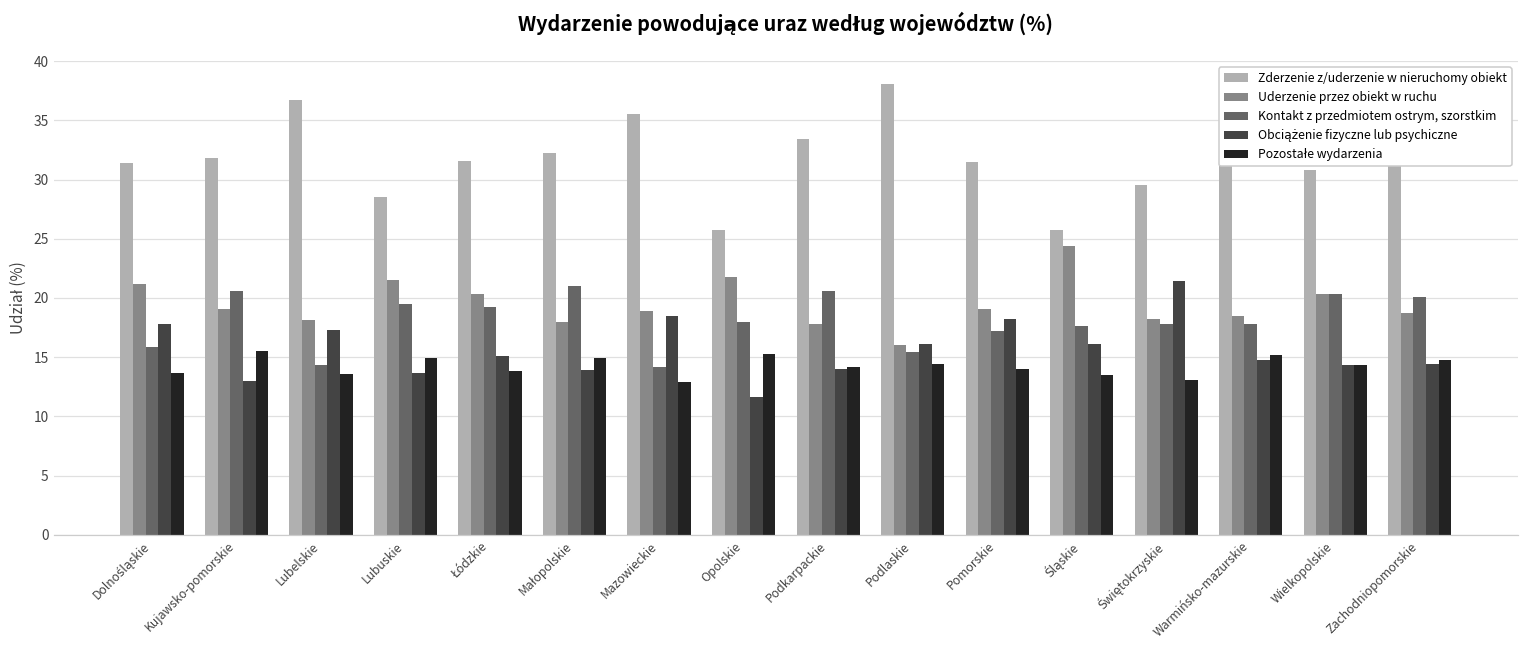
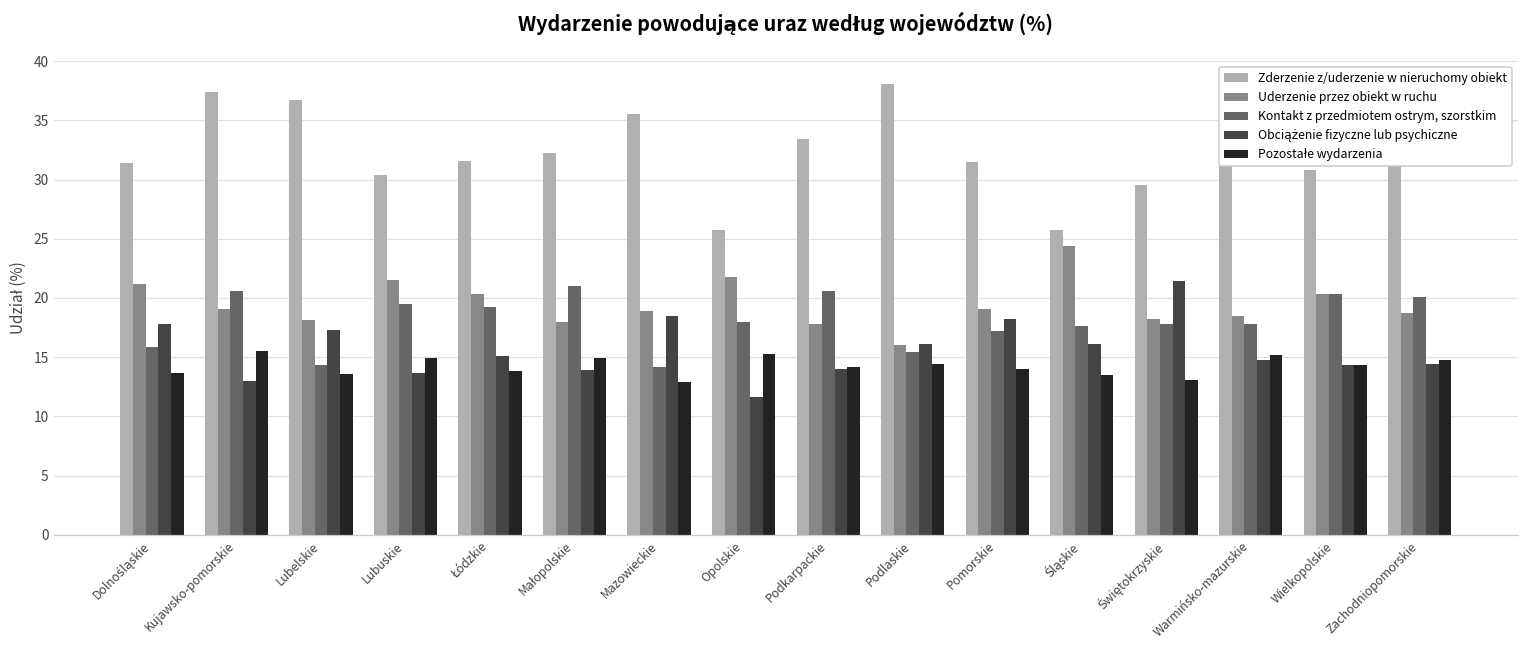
  {
    "Zderzenie z/uderzenie w nieruchomy obiekt": {
      "Dolnośląskie": 31.4,
-     "Kujawsko-pomorskie": 31.8,
+     "Kujawsko-pomorskie": 37.4,
      "Lubelskie": 36.7,
-     "Lubuskie": 28.5,
+     "Lubuskie": 30.4,
      "Łódzkie": 31.6,
      "Małopolskie": 32.2,
      "Mazowieckie": 35.5,
      "Opolskie": 25.7,
      "Podkarpackie": 33.4,
      "Podlaskie": 38.1,
      "Pomorskie": 31.5,
      "Śląskie": 25.7,
      "Świętokrzyskie": 29.5,
      "Wielkopolskie": 30.8
    }
  }
